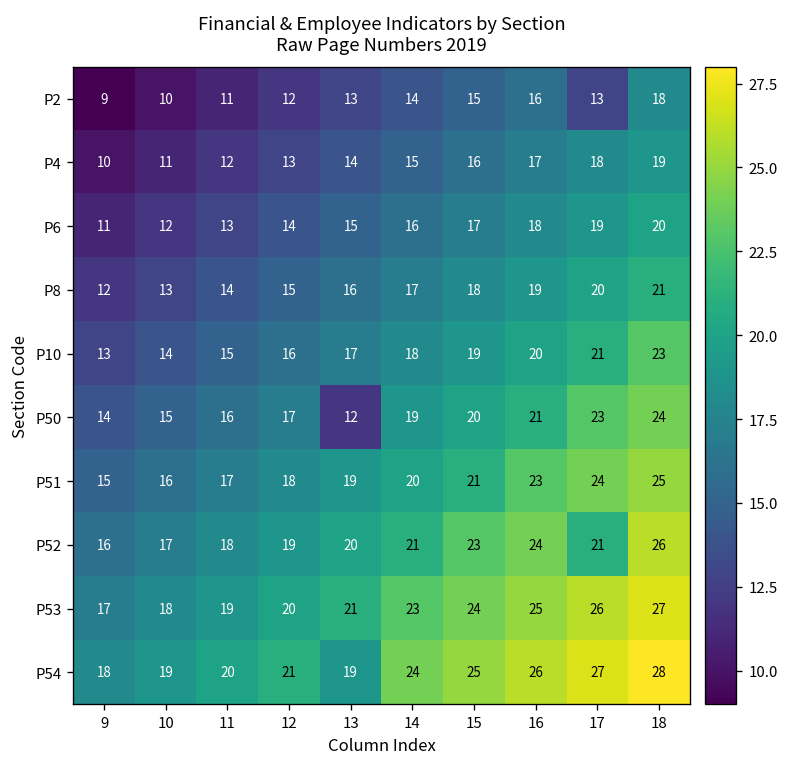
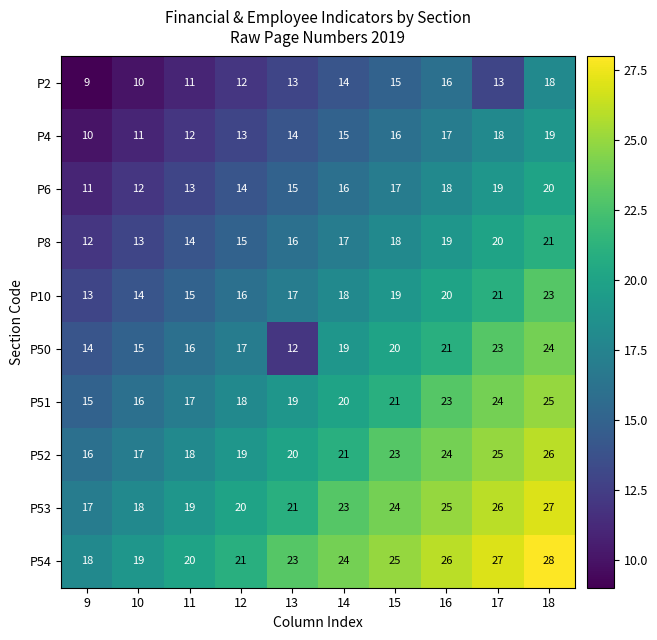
  {
    "P2": {
      "9": 9,
      "10": 10,
      "11": 11,
      "12": 12,
      "13": 13,
      "14": 14,
      "15": 15,
      "16": 16,
      "17": 13,
      "18": 18
    },
    "P4": {
      "9": 10,
      "10": 11,
      "11": 12,
      "12": 13,
      "13": 14,
      "14": 15,
      "15": 16,
      "16": 17,
      "17": 18,
      "18": 19
    },
    "P6": {
      "9": 11,
      "10": 12,
      "11": 13,
      "12": 14,
      "13": 15,
      "14": 16,
      "15": 17,
      "16": 18,
      "17": 19,
      "18": 20
    },
    "P8": {
      "9": 12,
      "10": 13,
      "11": 14,
      "12": 15,
      "13": 16,
      "14": 17,
      "15": 18,
      "16": 19,
      "17": 20,
      "18": 21
    },
    "P10": {
      "9": 13,
      "10": 14,
      "11": 15,
      "12": 16,
      "13": 17,
      "14": 18,
      "15": 19,
      "16": 20,
      "17": 21,
      "18": 23
    },
    "P50": {
      "9": 14,
      "10": 15,
      "11": 16,
      "12": 17,
      "13": 12,
      "14": 19,
      "15": 20,
      "16": 21,
      "17": 23,
      "18": 24
    },
    "P51": {
      "9": 15,
      "10": 16,
      "11": 17,
      "12": 18,
      "13": 19,
      "14": 20,
      "15": 21,
      "16": 23,
      "17": 24,
      "18": 25
    },
    "P52": {
      "9": 16,
      "10": 17,
      "11": 18,
      "12": 19,
      "13": 20,
      "14": 21,
      "15": 23,
      "16": 24,
-     "17": 21,
+     "17": 25,
      "18": 26
    },
    "P53": {
      "9": 17,
      "10": 18,
      "11": 19,
      "12": 20,
      "13": 21,
      "14": 23,
      "15": 24,
      "16": 25,
      "17": 26,
      "18": 27
    },
    "P54": {
      "9": 18,
      "10": 19,
      "11": 20,
      "12": 21,
-     "13": 19,
+     "13": 23,
      "14": 24,
      "15": 25,
      "16": 26,
      "17": 27,
      "18": 28
    }
  }
